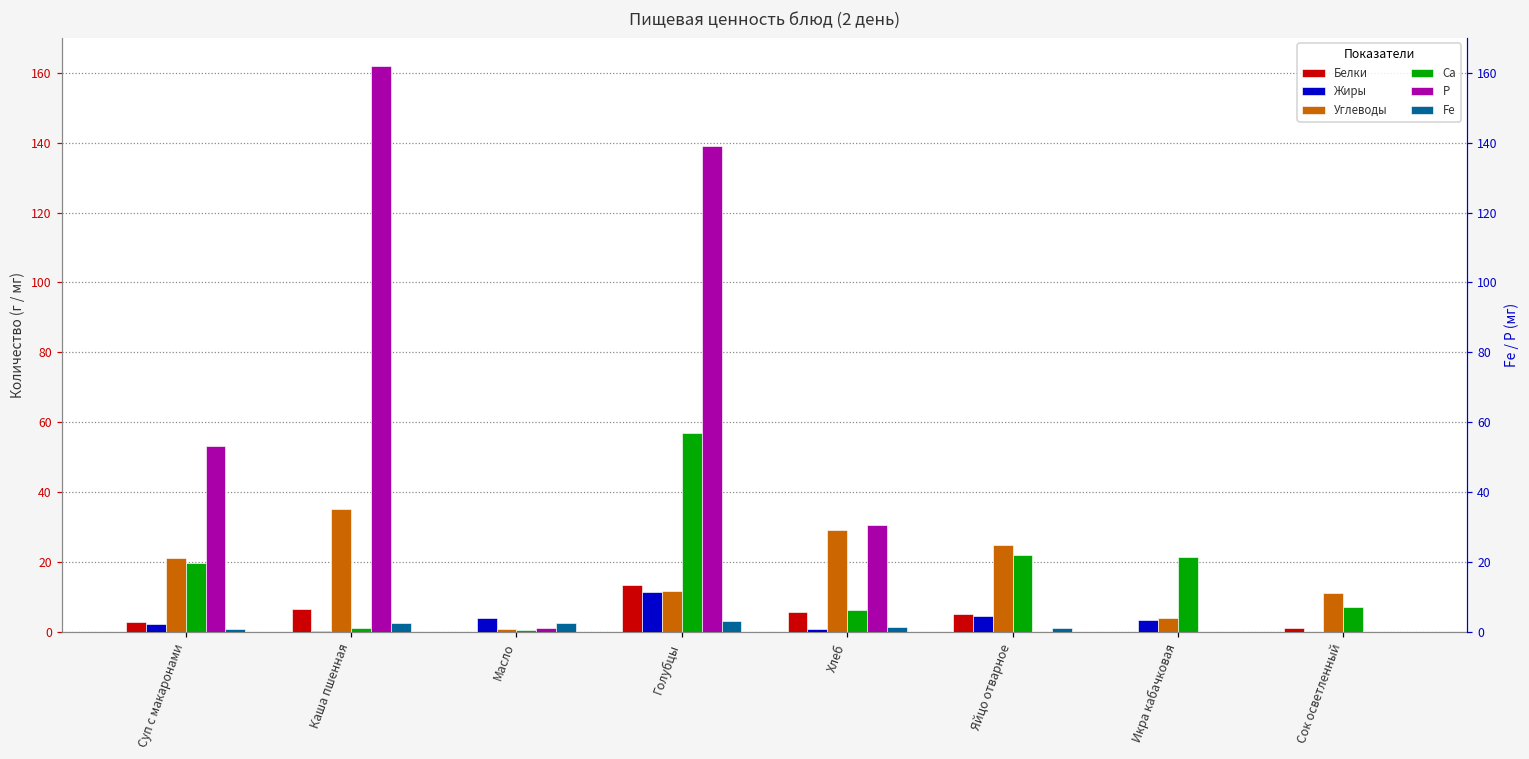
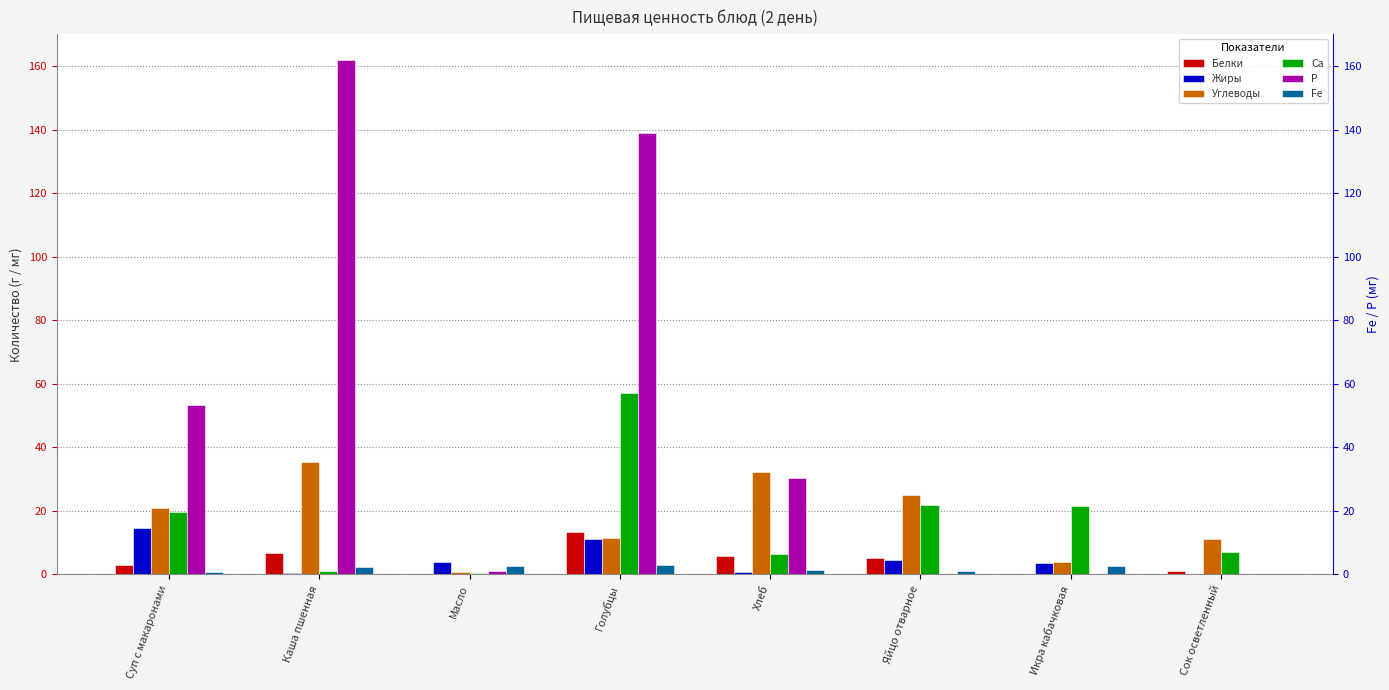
  {
    "Белки": {
      "Суп с макаронами": 3,
      "Каша пшенная": 7,
      "Голубцы": 14,
      "Хлеб": 6,
      "Яйцо отварное": 5,
      "Икра кабачковая": 0,
      "Сок осветленный": 1
    },
    "Жиры": {
-     "Суп с макаронами": 2,
+     "Суп с макаронами": 15,
      "Масло": 4,
      "Голубцы": 11,
      "Яйцо отварное": 5,
      "Икра кабачковая": 4,
      "Сок осветленный": 0
    },
    "Углеводы": {
      "Суп с макаронами": 21,
      "Каша пшенная": 35,
      "Голубцы": 12,
-     "Хлеб": 29,
+     "Хлеб": 32,
      "Яйцо отварное": 25,
      "Икра кабачковая": 4,
      "Сок осветленный": 11
    },
    "Са": {
      "Суп с макаронами": 20,
      "Каша пшенная": 1,
      "Голубцы": 57,
      "Хлеб": 6,
      "Яйцо отварное": 22,
      "Икра кабачковая": 21,
      "Сок осветленный": 7
    },
    "Р": {
      "Суп с макаронами": 53,
      "Каша пшенная": 162,
      "Масло": 1,
      "Голубцы": 139,
      "Хлеб": 31,
      "Яйцо отварное": 0,
      "Икра кабачковая": 0,
      "Сок осветленный": 0
    },
    "Fe": {
      "Суп с макаронами": 1,
      "Каша пшенная": 2,
      "Масло": 3,
      "Голубцы": 3,
      "Хлеб": 1,
      "Яйцо отварное": 1,
-     "Икра кабачковая": 0,
+     "Икра кабачковая": 3,
      "Сок осветленный": 0
    }
  }
